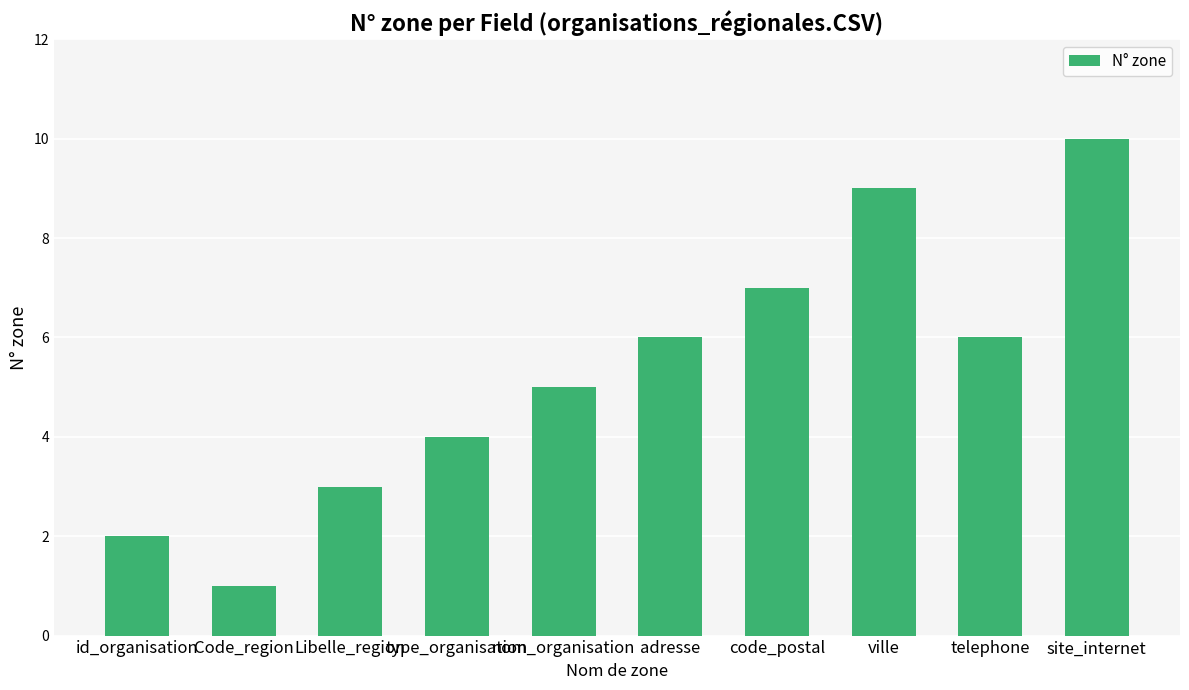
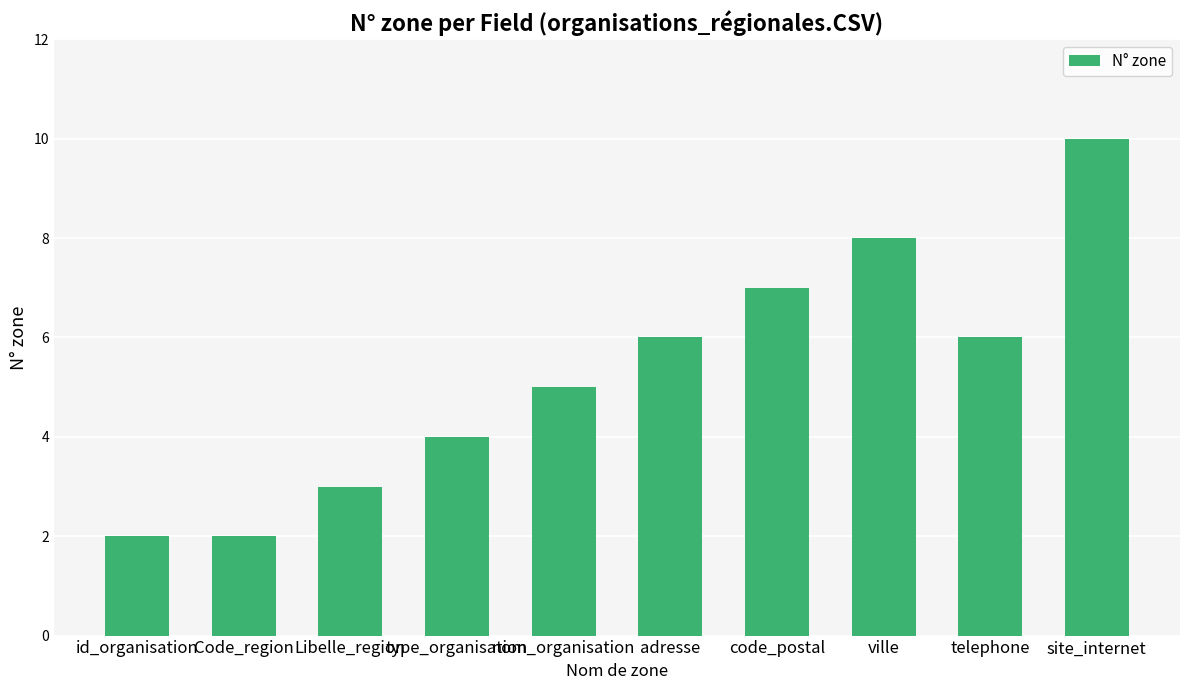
  {
    "id_organisation": 2,
-   "Code_region": 1,
+   "Code_region": 2,
    "adresse": 6,
    "code_postal": 7,
-   "ville": 9,
+   "ville": 8,
    "telephone": 6,
    "site_internet": 10
  }
